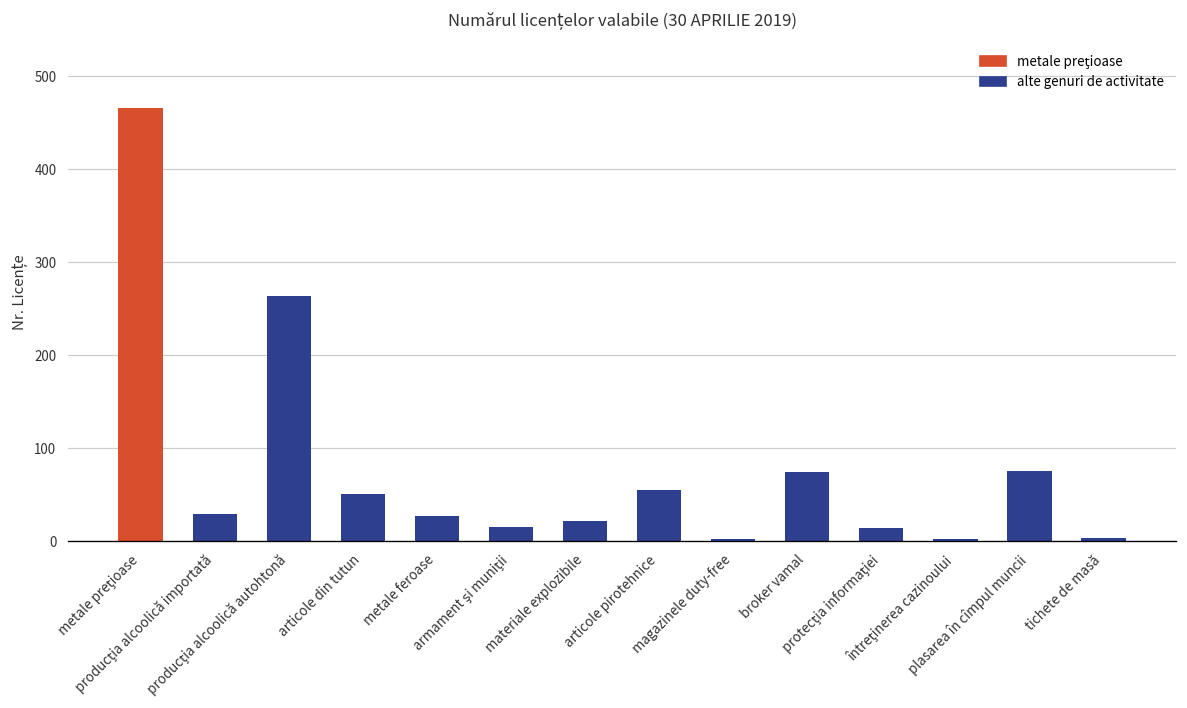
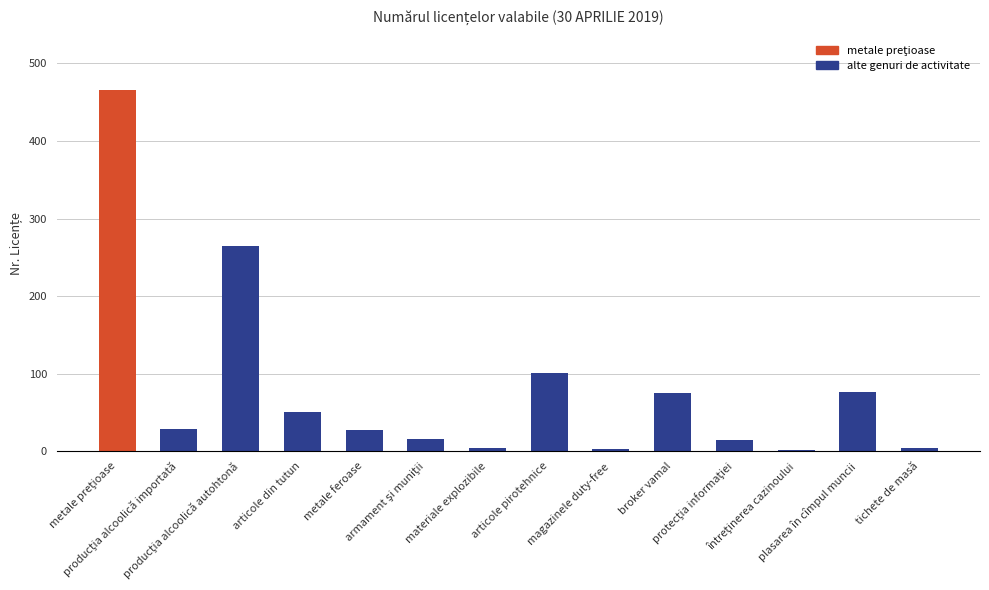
  {
    "metale preţioase": 470,
    "producţia alcoolică importată": 30,
    "producţia alcoolică autohtonă": 260,
    "articole din tutun": 50,
    "metale feroase": 30,
    "armament şi muniţii": 20,
-   "materiale explozibile": 20,
-   "articole pirotehnice": 60,
+   "materiale explozibile": 0,
+   "articole pirotehnice": 100,
    "broker vamal": 80,
    "protecţia informaţiei": 10,
    "plasarea în cîmpul muncii": 80,
    "tichete de masă": 0
  }
